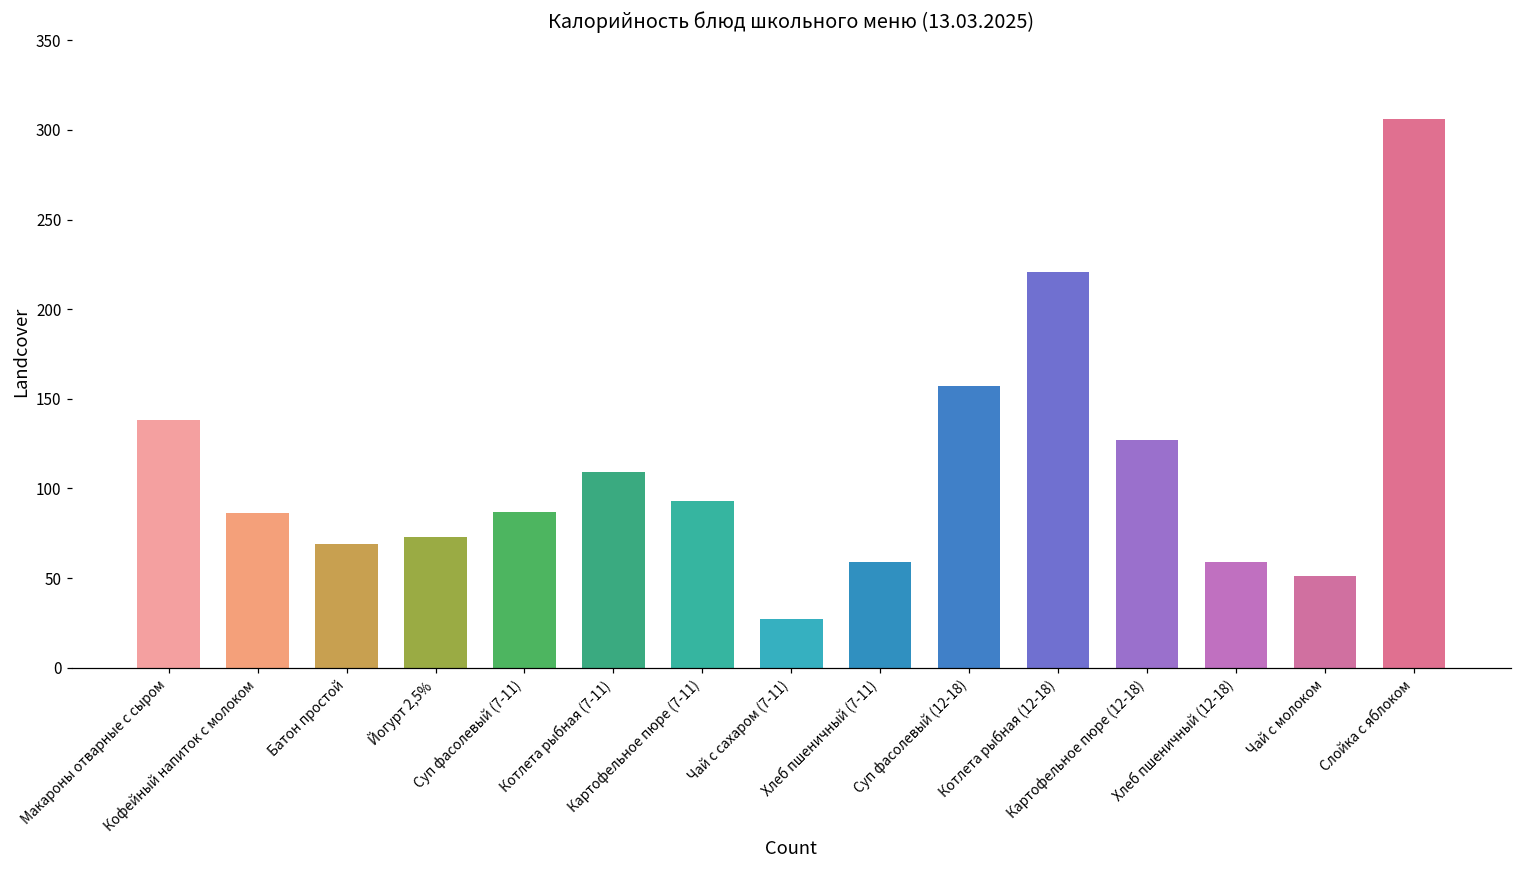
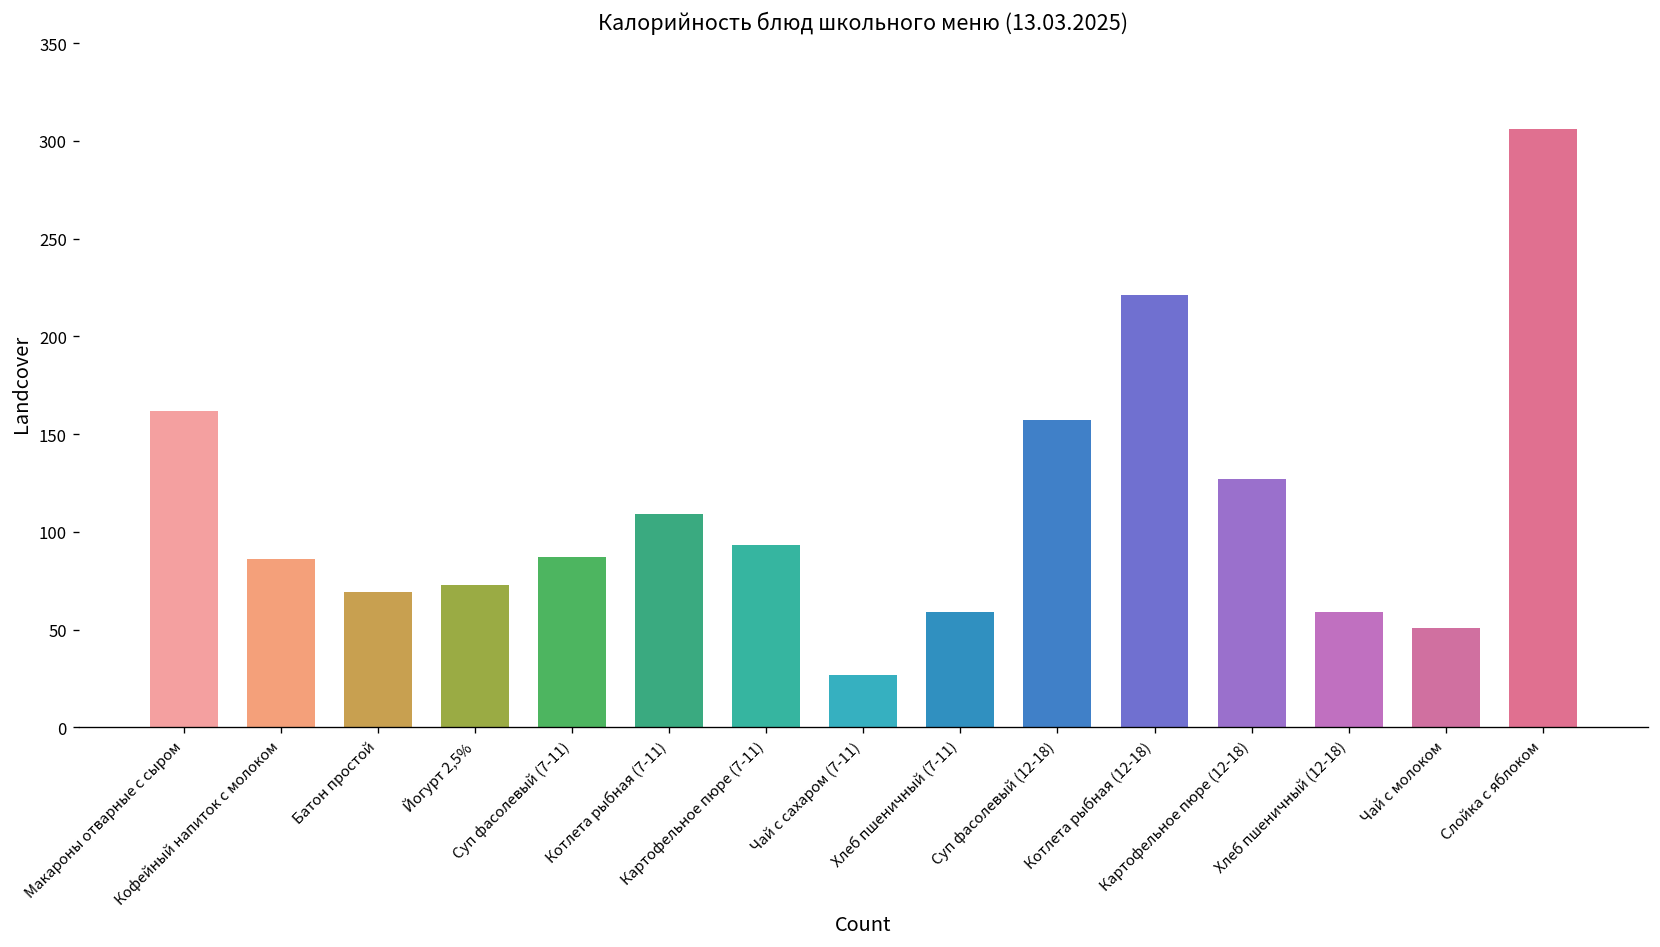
  {
-   "Макароны отварные с сыром": 138,
+   "Макароны отварные с сыром": 162,
    "Кофейный напиток с молоком": 86,
    "Батон простой": 69,
    "Йогурт 2,5%": 73,
    "Суп фасолевый (7-11)": 87,
    "Котлета рыбная (7-11)": 109,
    "Картофельное пюре (7-11)": 93,
    "Чай с сахаром (7-11)": 27,
    "Хлеб пшеничный (7-11)": 59,
    "Суп фасолевый (12-18)": 157,
    "Котлета рыбная (12-18)": 221,
    "Картофельное пюре (12-18)": 127,
    "Хлеб пшеничный (12-18)": 59,
    "Чай с молоком": 51,
    "Слойка с яблоком": 306
  }
